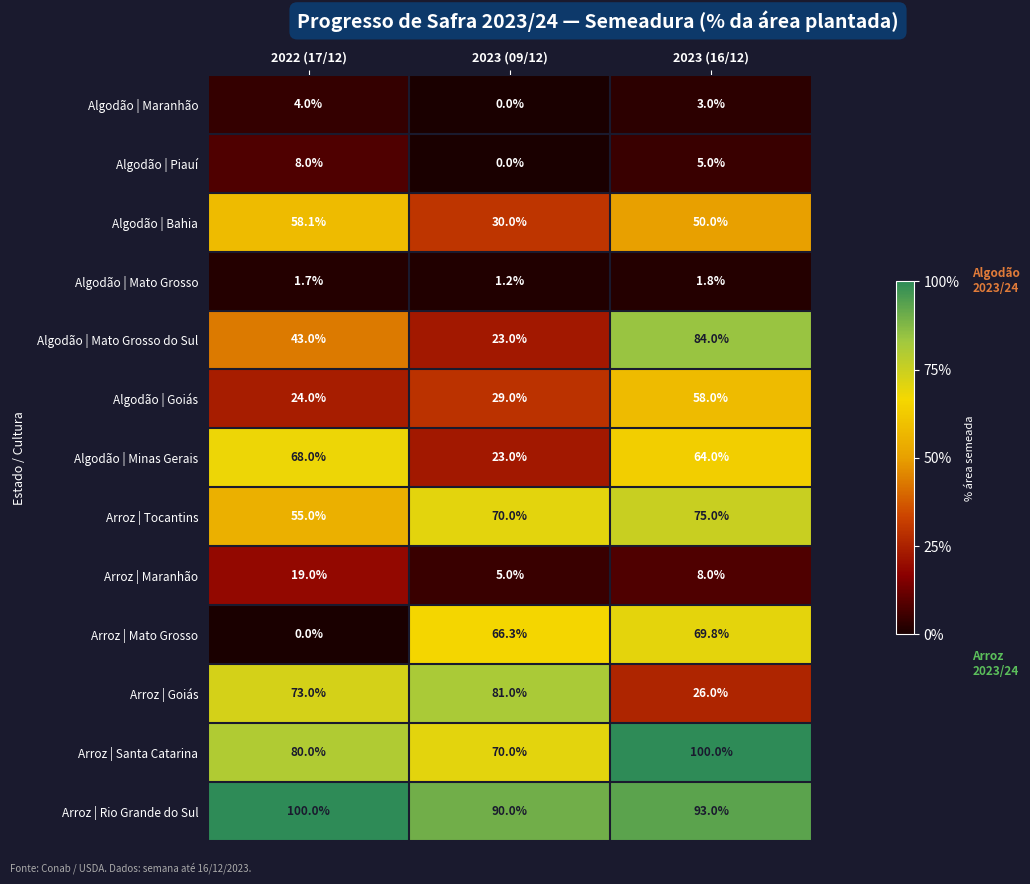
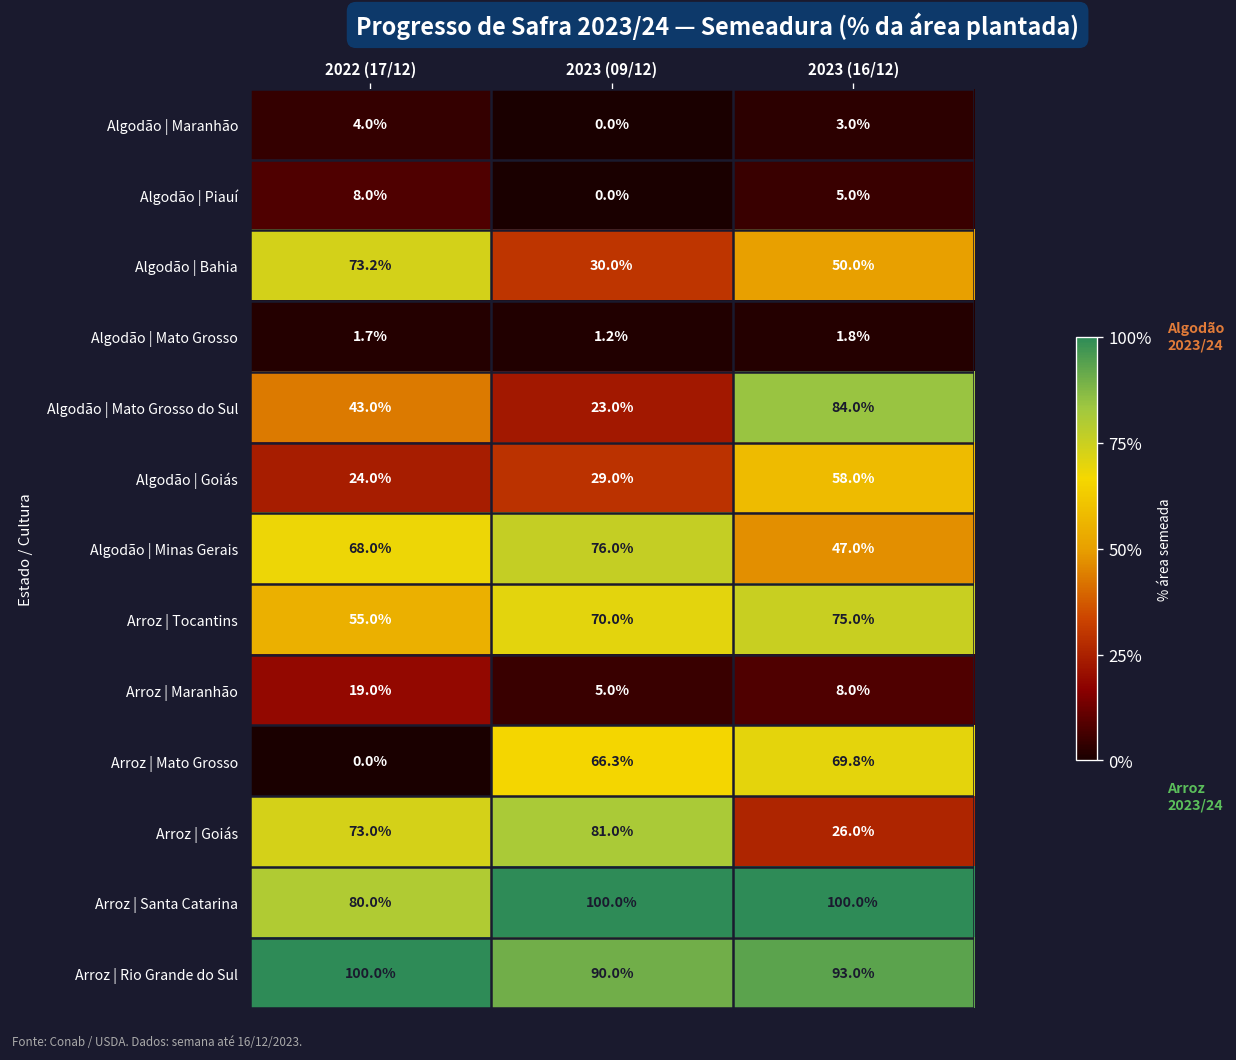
  {
    "Algodão | Maranhão": {
      "2022 (17/12)": "4.0%",
      "2023 (09/12)": "0.0%",
      "2023 (16/12)": "3.0%"
    },
    "Algodão | Piauí": {
      "2022 (17/12)": "8.0%",
      "2023 (09/12)": "0.0%",
      "2023 (16/12)": "5.0%"
    },
    "Algodão | Bahia": {
-     "2022 (17/12)": "58.1%",
+     "2022 (17/12)": "73.2%",
      "2023 (09/12)": "30.0%",
      "2023 (16/12)": "50.0%"
    },
    "Algodão | Mato Grosso": {
      "2022 (17/12)": "1.7%",
      "2023 (09/12)": "1.2%",
      "2023 (16/12)": "1.8%"
    },
    "Algodão | Mato Grosso do Sul": {
      "2022 (17/12)": "43.0%",
      "2023 (09/12)": "23.0%",
      "2023 (16/12)": "84.0%"
    },
    "Algodão | Goiás": {
      "2022 (17/12)": "24.0%",
      "2023 (09/12)": "29.0%",
      "2023 (16/12)": "58.0%"
    },
    "Algodão | Minas Gerais": {
      "2022 (17/12)": "68.0%",
-     "2023 (09/12)": "23.0%",
-     "2023 (16/12)": "64.0%"
+     "2023 (09/12)": "76.0%",
+     "2023 (16/12)": "47.0%"
    },
    "Arroz | Tocantins": {
      "2022 (17/12)": "55.0%",
      "2023 (09/12)": "70.0%",
      "2023 (16/12)": "75.0%"
    },
    "Arroz | Maranhão": {
      "2022 (17/12)": "19.0%",
      "2023 (09/12)": "5.0%",
      "2023 (16/12)": "8.0%"
    },
    "Arroz | Mato Grosso": {
      "2022 (17/12)": "0.0%",
      "2023 (09/12)": "66.3%",
      "2023 (16/12)": "69.8%"
    },
    "Arroz | Goiás": {
      "2022 (17/12)": "73.0%",
      "2023 (09/12)": "81.0%",
      "2023 (16/12)": "26.0%"
    },
    "Arroz | Santa Catarina": {
      "2022 (17/12)": "80.0%",
-     "2023 (09/12)": "70.0%",
+     "2023 (09/12)": "100.0%",
      "2023 (16/12)": "100.0%"
    },
    "Arroz | Rio Grande do Sul": {
      "2022 (17/12)": "100.0%",
      "2023 (09/12)": "90.0%",
      "2023 (16/12)": "93.0%"
    }
  }
